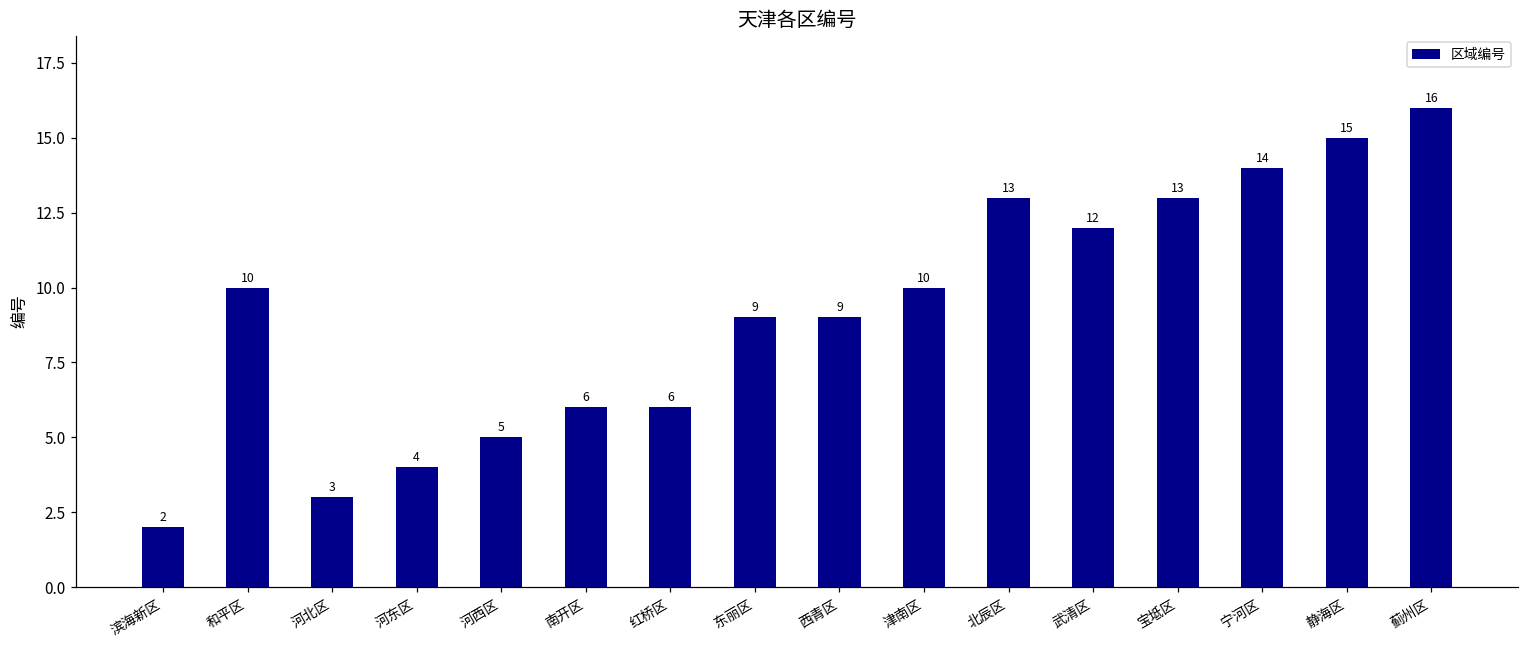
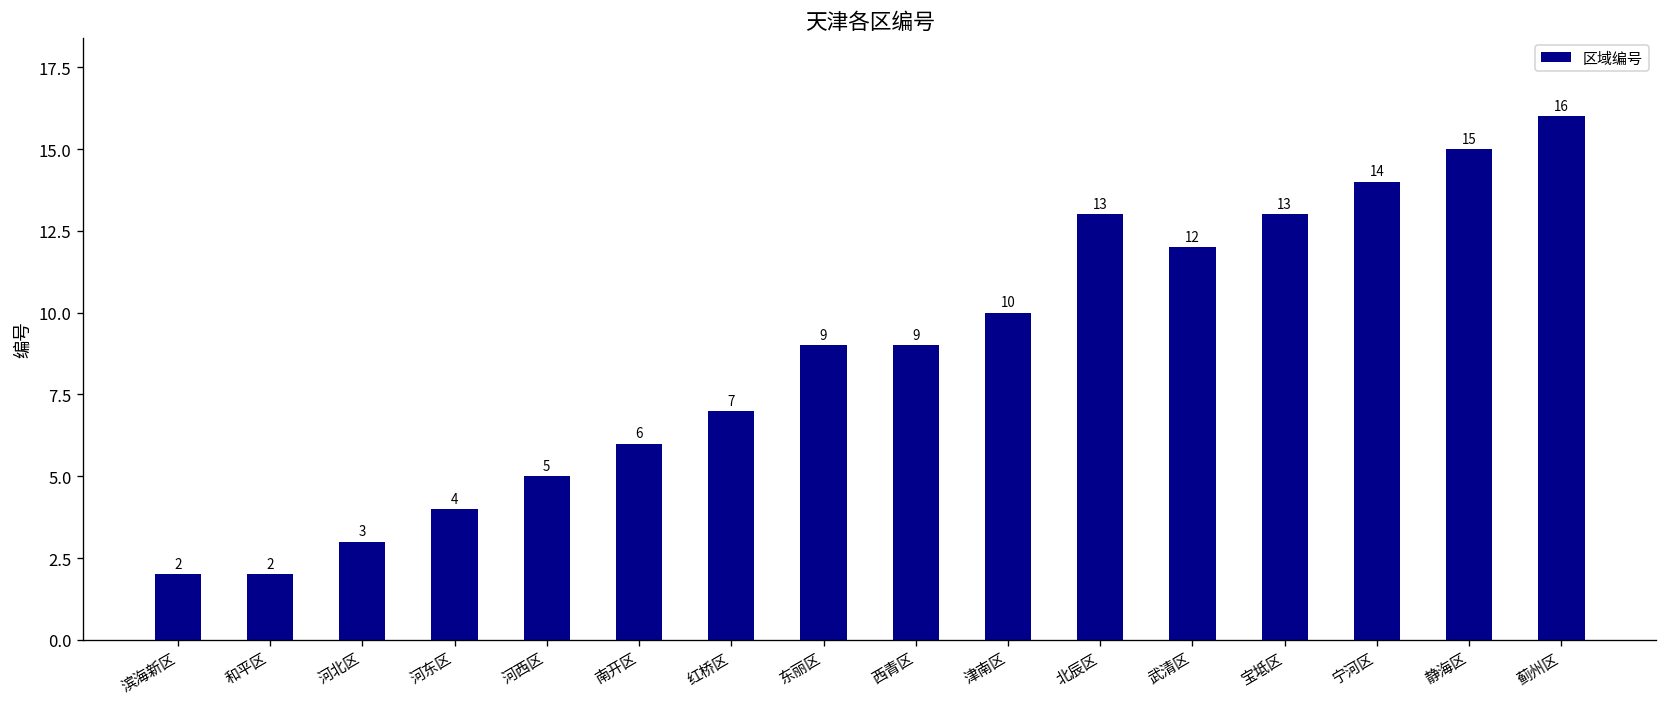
  {
    "滨海新区": 2,
-   "和平区": 10,
+   "和平区": 2,
    "河北区": 3,
    "河东区": 4,
    "河西区": 5,
    "南开区": 6,
-   "红桥区": 6,
+   "红桥区": 7,
    "东丽区": 9,
    "西青区": 9,
    "津南区": 10,
    "北辰区": 13,
    "武清区": 12,
    "宝坻区": 13,
    "宁河区": 14,
    "静海区": 15,
    "蓟州区": 16
  }
